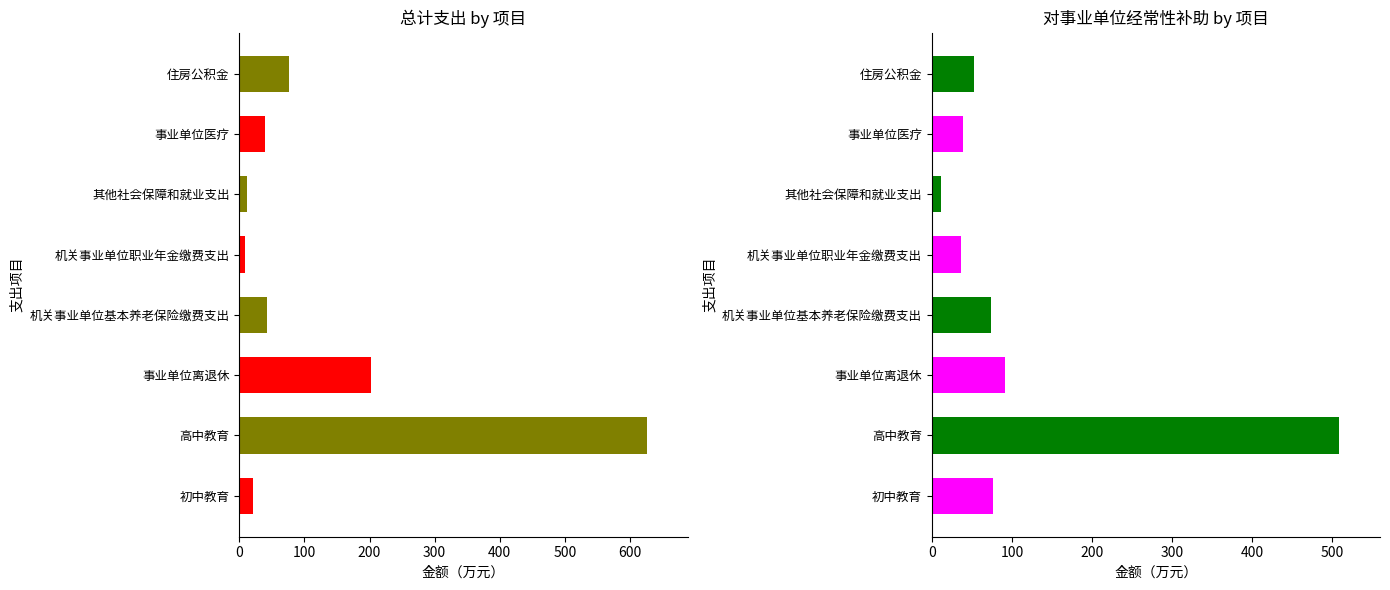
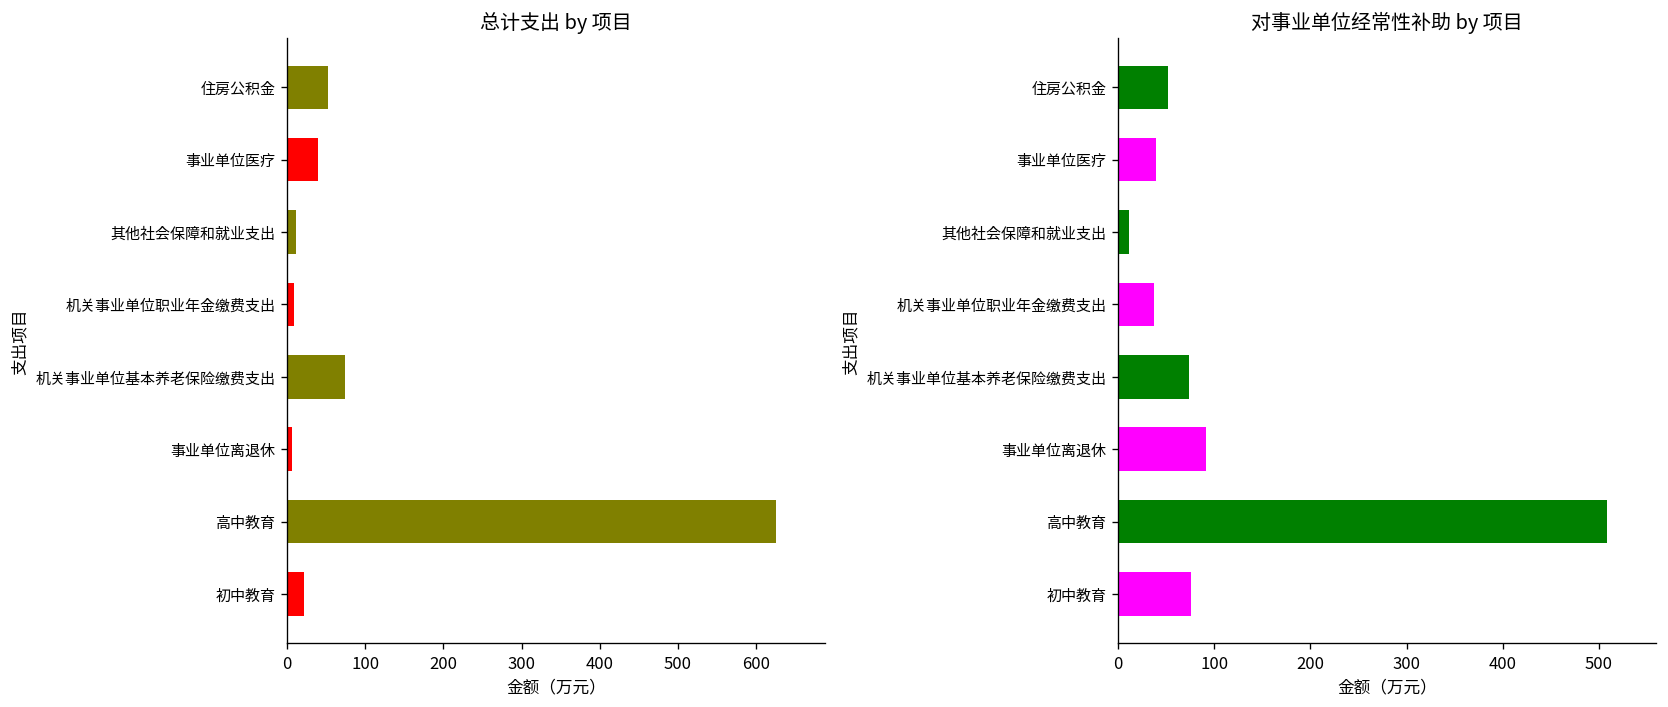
  {
    "总计支出 by 项目": {
-     "住房公积金": 80,
+     "住房公积金": 50,
      "事业单位医疗": 40,
      "其他社会保障和就业支出": 10,
      "机关事业单位职业年金缴费支出": 10,
-     "机关事业单位基本养老保险缴费支出": 40,
-     "事业单位离退休": 200,
+     "机关事业单位基本养老保险缴费支出": 70,
+     "事业单位离退休": 10,
      "高中教育": 630,
      "初中教育": 20
    },
    "对事业单位经常性补助 by 项目": {
      "住房公积金": 50,
      "事业单位医疗": 40,
      "其他社会保障和就业支出": 10,
      "机关事业单位职业年金缴费支出": 40,
      "机关事业单位基本养老保险缴费支出": 70,
      "事业单位离退休": 90,
      "高中教育": 510,
      "初中教育": 80
    }
  }
